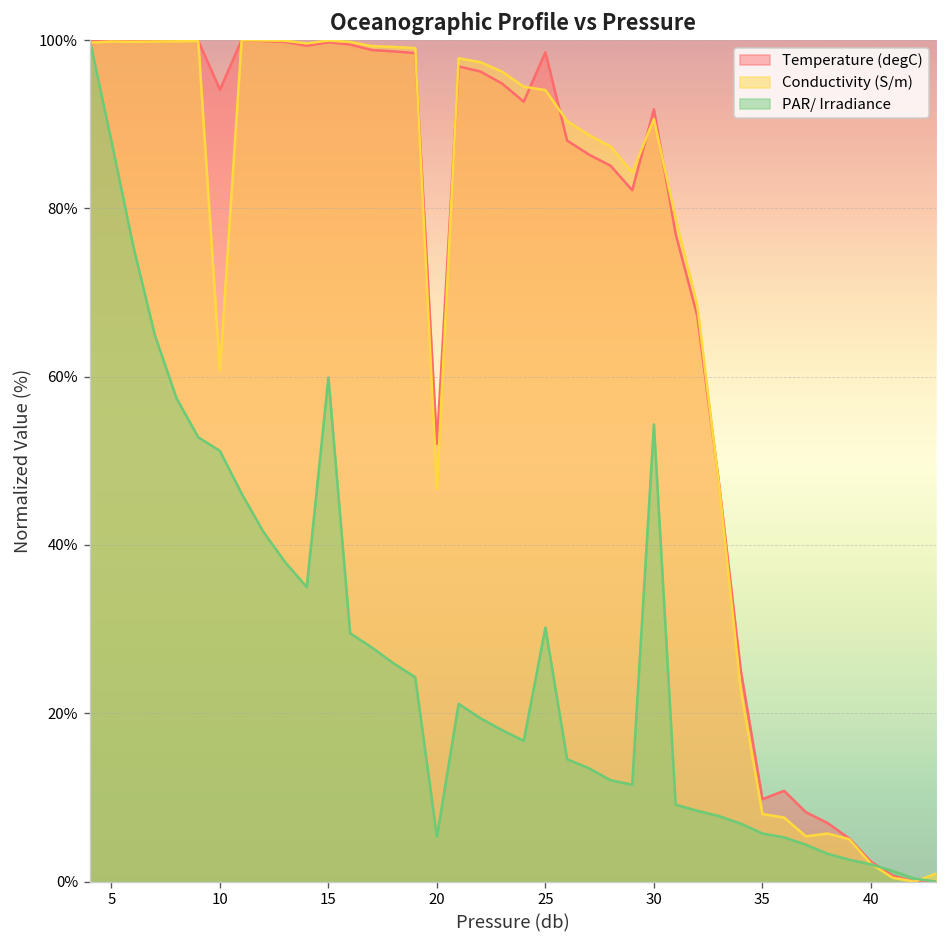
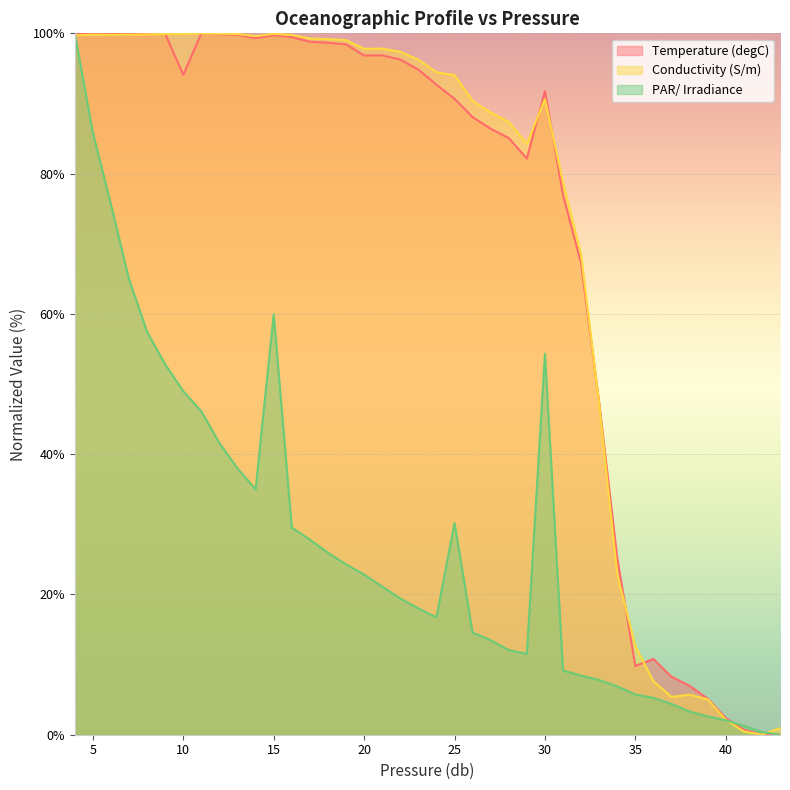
  {
    "Temperature (degC)": {
      "10": "94%",
-     "20": "52%",
-     "25": "99%",
+     "20": "97%",
+     "25": "91%",
      "30": "92%",
      "35": "10%"
    },
    "Conductivity (S/m)": {
-     "10": "61%",
-     "20": "47%",
+     "10": "100%",
+     "20": "98%",
      "25": "94%",
      "30": "91%",
-     "35": "8%"
+     "35": "13%"
    },
    "PAR/ Irradiance": {
-     "5": "88%",
-     "10": "51%",
+     "5": "86%",
+     "10": "49%",
      "15": "60%",
-     "20": "5%",
+     "20": "23%",
      "25": "30%",
      "30": "54%",
      "35": "6%"
    }
  }
